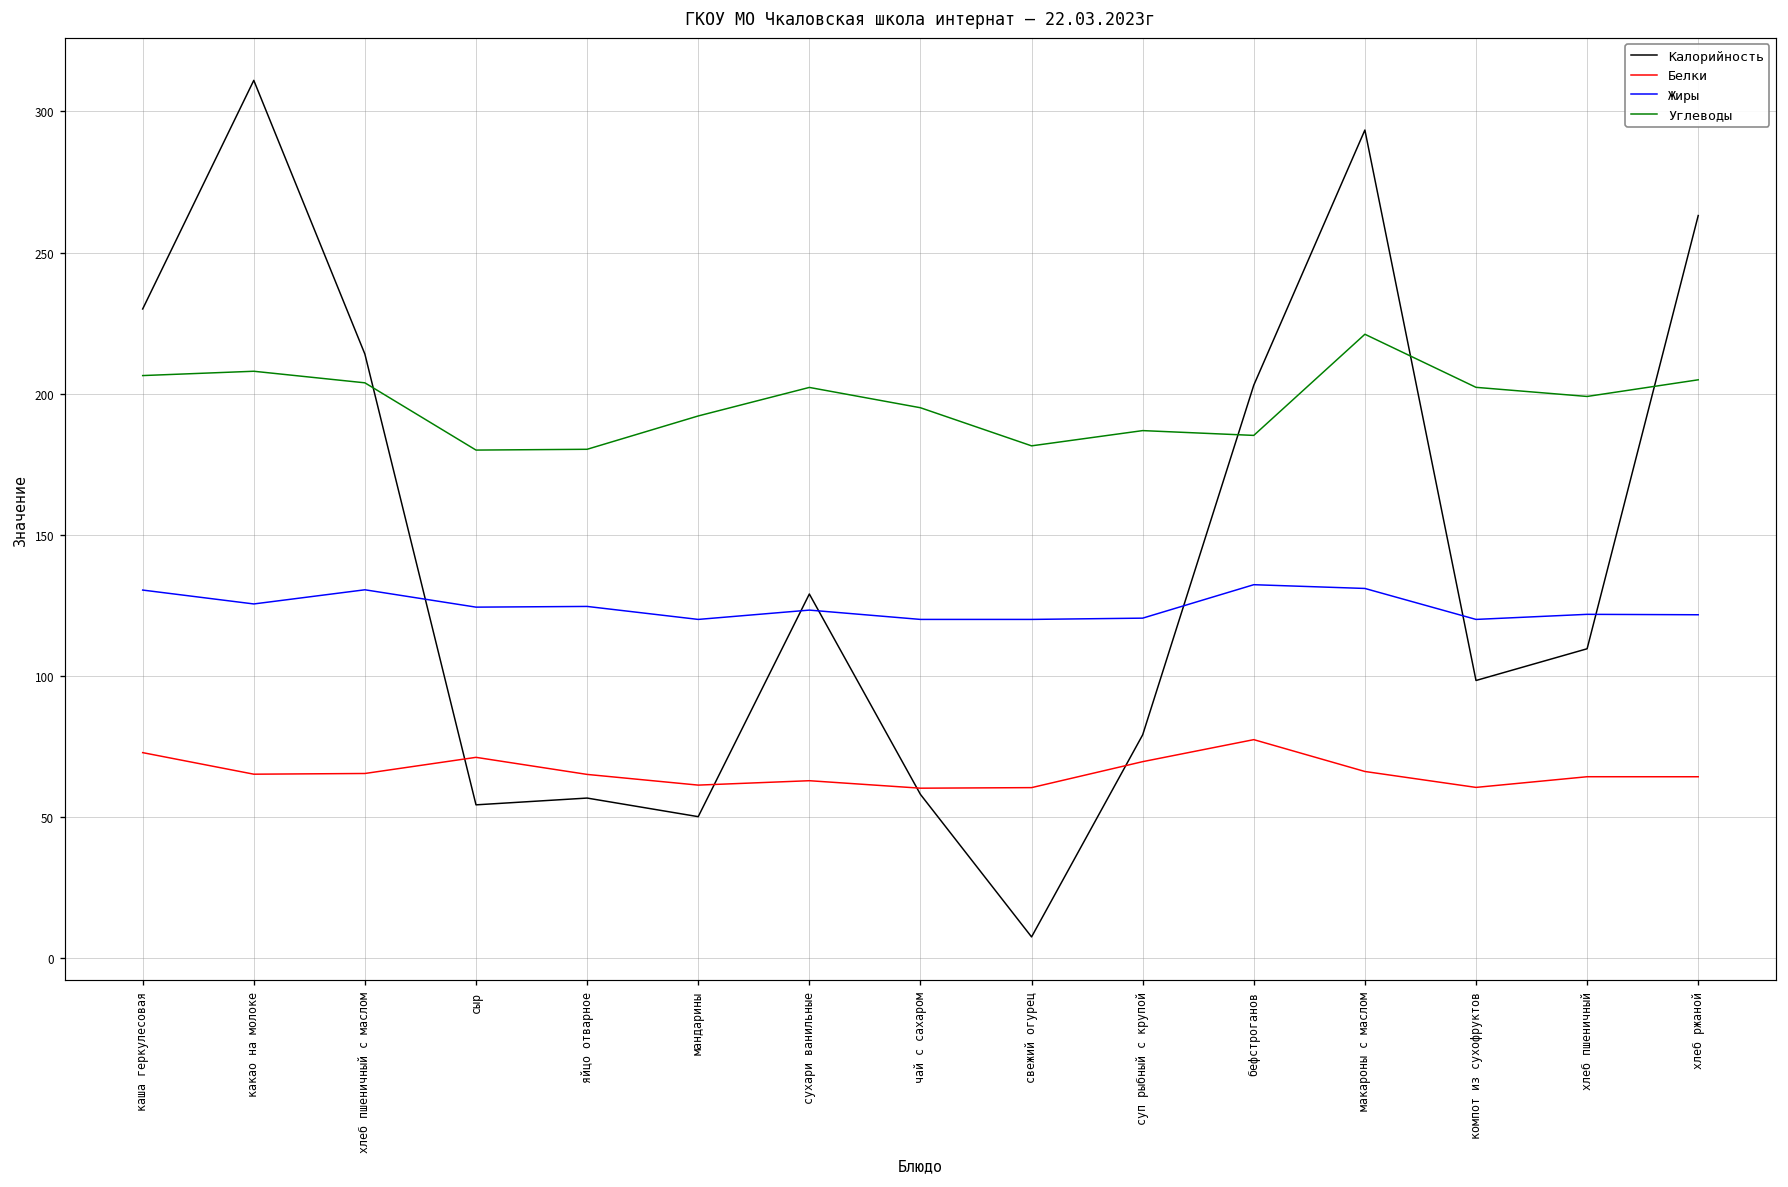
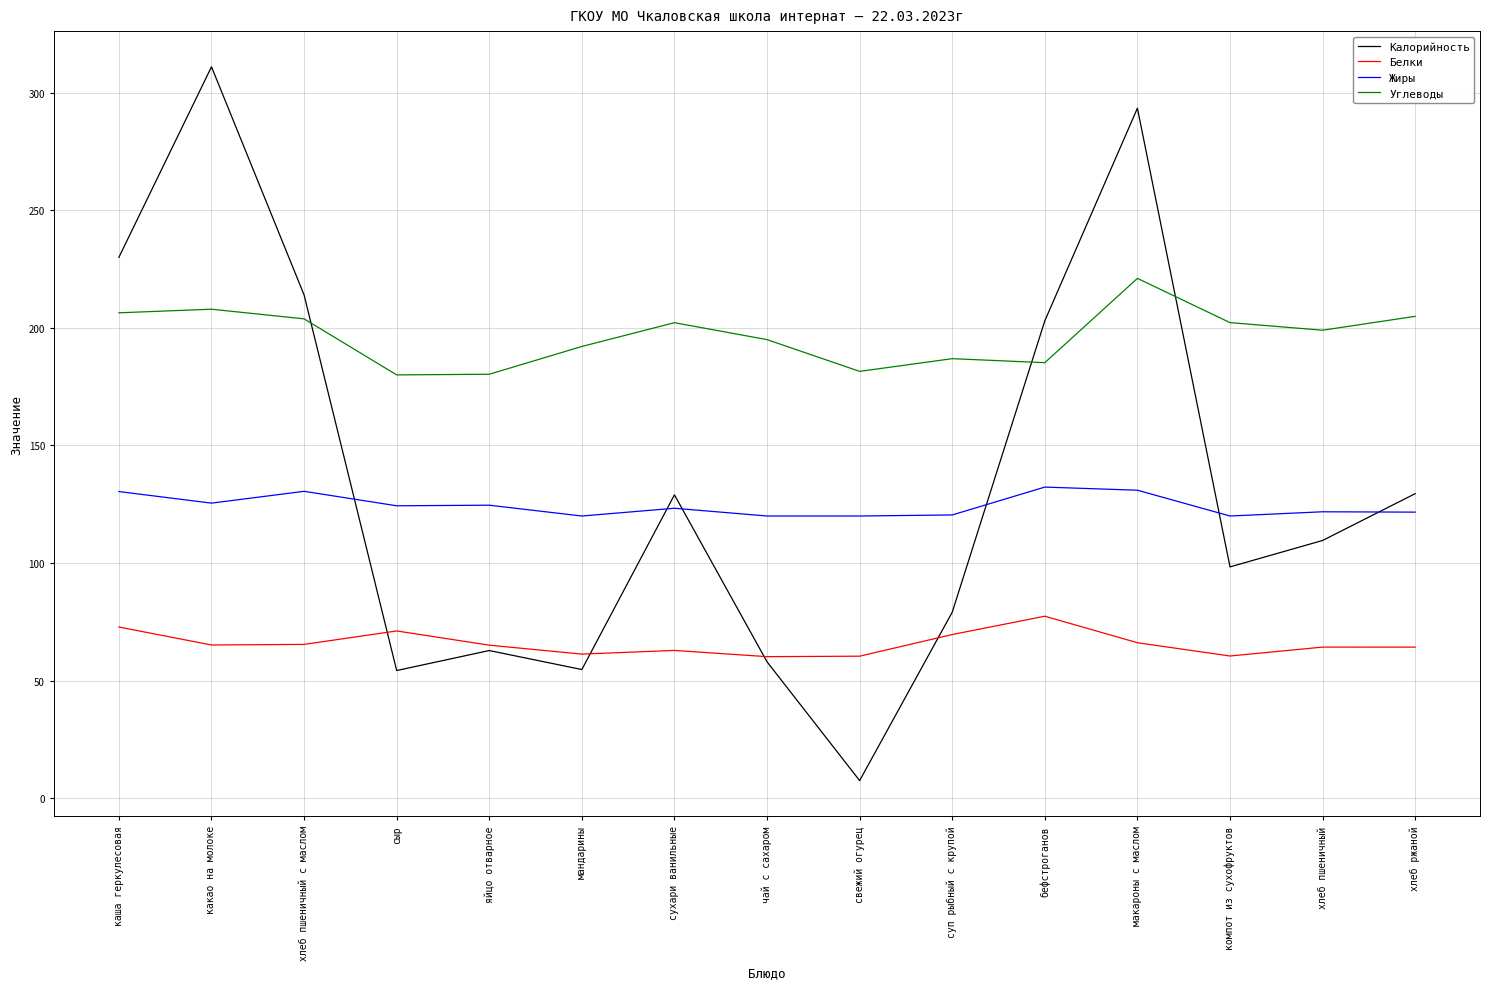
  {
    "Калорийность": {
      "каша геркулесовая": 230,
      "какао на молоке": 311,
      "хлеб пшеничный с маслом": 214,
      "сыр": 54,
-     "яйцо отварное": 57,
-     "мандарины": 50,
+     "яйцо отварное": 63,
+     "мандарины": 55,
      "сухари ванильные": 129,
      "чай с сахаром": 58,
      "свежий огурец": 8,
      "суп рыбный с крупой": 79,
      "бефстроганов": 203,
      "макароны с маслом": 293,
      "компот из сухофруктов": 98,
      "хлеб пшеничный": 110,
-     "хлеб ржаной": 263
+     "хлеб ржаной": 130
    },
    "Белки": {
      "каша геркулесовая": 73,
      "какао на молоке": 65,
      "хлеб пшеничный с маслом": 65,
      "сыр": 71,
      "яйцо отварное": 65,
      "мандарины": 61,
      "сухари ванильные": 63,
      "чай с сахаром": 60,
      "свежий огурец": 60,
      "суп рыбный с крупой": 70,
      "бефстроганов": 77,
      "макароны с маслом": 66,
      "компот из сухофруктов": 60,
      "хлеб пшеничный": 64,
      "хлеб ржаной": 64
    },
    "Жиры": {
      "каша геркулесовая": 130,
      "какао на молоке": 125,
      "хлеб пшеничный с маслом": 131,
      "сыр": 124,
      "яйцо отварное": 125,
      "мандарины": 120,
      "сухари ванильные": 123,
      "чай с сахаром": 120,
      "свежий огурец": 120,
      "суп рыбный с крупой": 120,
      "бефстроганов": 132,
      "макароны с маслом": 131,
      "компот из сухофруктов": 120,
      "хлеб пшеничный": 122,
      "хлеб ржаной": 122
    },
    "Углеводы": {
      "каша геркулесовая": 206,
      "какао на молоке": 208,
      "хлеб пшеничный с маслом": 204,
      "сыр": 180,
      "яйцо отварное": 180,
      "мандарины": 192,
      "сухари ванильные": 202,
      "чай с сахаром": 195,
      "свежий огурец": 182,
      "суп рыбный с крупой": 187,
      "бефстроганов": 185,
      "макароны с маслом": 221,
      "компот из сухофруктов": 202,
      "хлеб пшеничный": 199,
      "хлеб ржаной": 205
    }
  }
